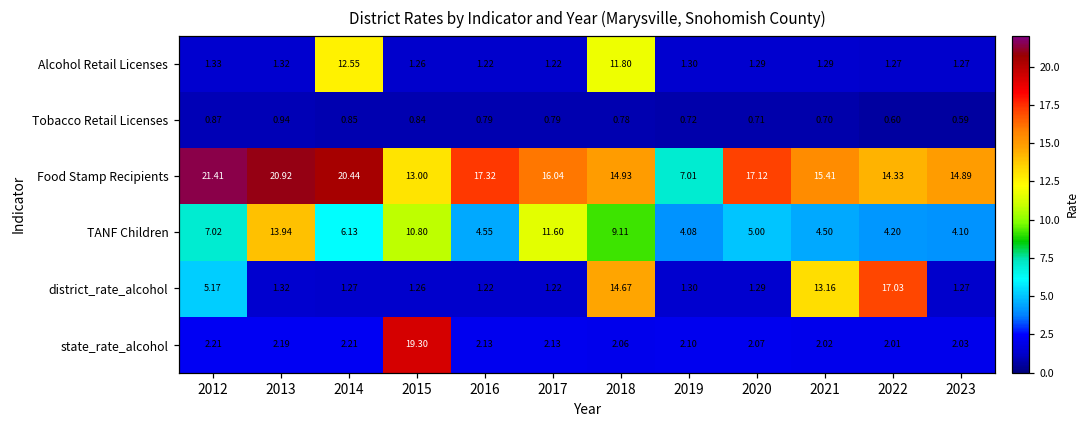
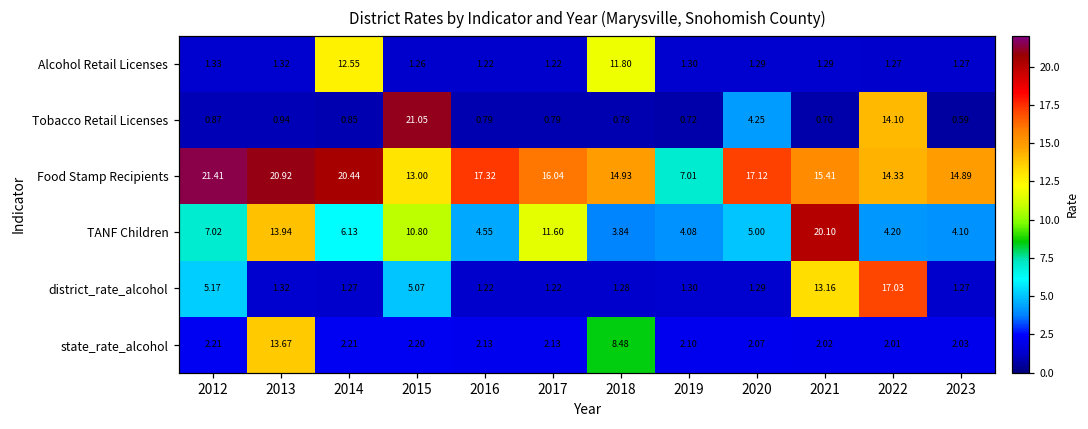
  {
    "Alcohol Retail Licenses": {
      "2012": 1.33,
      "2013": 1.32,
      "2014": 12.55,
      "2015": 1.26,
      "2016": 1.22,
      "2017": 1.22,
      "2018": 11.80,
      "2019": 1.30,
      "2020": 1.29,
      "2021": 1.29,
      "2022": 1.27,
      "2023": 1.27
    },
    "Tobacco Retail Licenses": {
      "2012": 0.87,
      "2013": 0.94,
      "2014": 0.85,
-     "2015": 0.84,
+     "2015": 21.05,
      "2016": 0.79,
      "2017": 0.79,
      "2018": 0.78,
      "2019": 0.72,
-     "2020": 0.71,
+     "2020": 4.25,
      "2021": 0.70,
-     "2022": 0.60,
+     "2022": 14.10,
      "2023": 0.59
    },
    "Food Stamp Recipients": {
      "2012": 21.41,
      "2013": 20.92,
      "2014": 20.44,
      "2015": 13.00,
      "2016": 17.32,
      "2017": 16.04,
      "2018": 14.93,
      "2019": 7.01,
      "2020": 17.12,
      "2021": 15.41,
      "2022": 14.33,
      "2023": 14.89
    },
    "TANF Children": {
      "2012": 7.02,
      "2013": 13.94,
      "2014": 6.13,
      "2015": 10.80,
      "2016": 4.55,
      "2017": 11.60,
-     "2018": 9.11,
+     "2018": 3.84,
      "2019": 4.08,
      "2020": 5.00,
-     "2021": 4.50,
+     "2021": 20.10,
      "2022": 4.20,
      "2023": 4.10
    },
    "district_rate_alcohol": {
      "2012": 5.17,
      "2013": 1.32,
      "2014": 1.27,
-     "2015": 1.26,
+     "2015": 5.07,
      "2016": 1.22,
      "2017": 1.22,
-     "2018": 14.67,
+     "2018": 1.28,
      "2019": 1.30,
      "2020": 1.29,
      "2021": 13.16,
      "2022": 17.03,
      "2023": 1.27
    },
    "state_rate_alcohol": {
      "2012": 2.21,
-     "2013": 2.19,
+     "2013": 13.67,
      "2014": 2.21,
-     "2015": 19.30,
+     "2015": 2.20,
      "2016": 2.13,
      "2017": 2.13,
-     "2018": 2.06,
+     "2018": 8.48,
      "2019": 2.10,
      "2020": 2.07,
      "2021": 2.02,
      "2022": 2.01,
      "2023": 2.03
    }
  }
